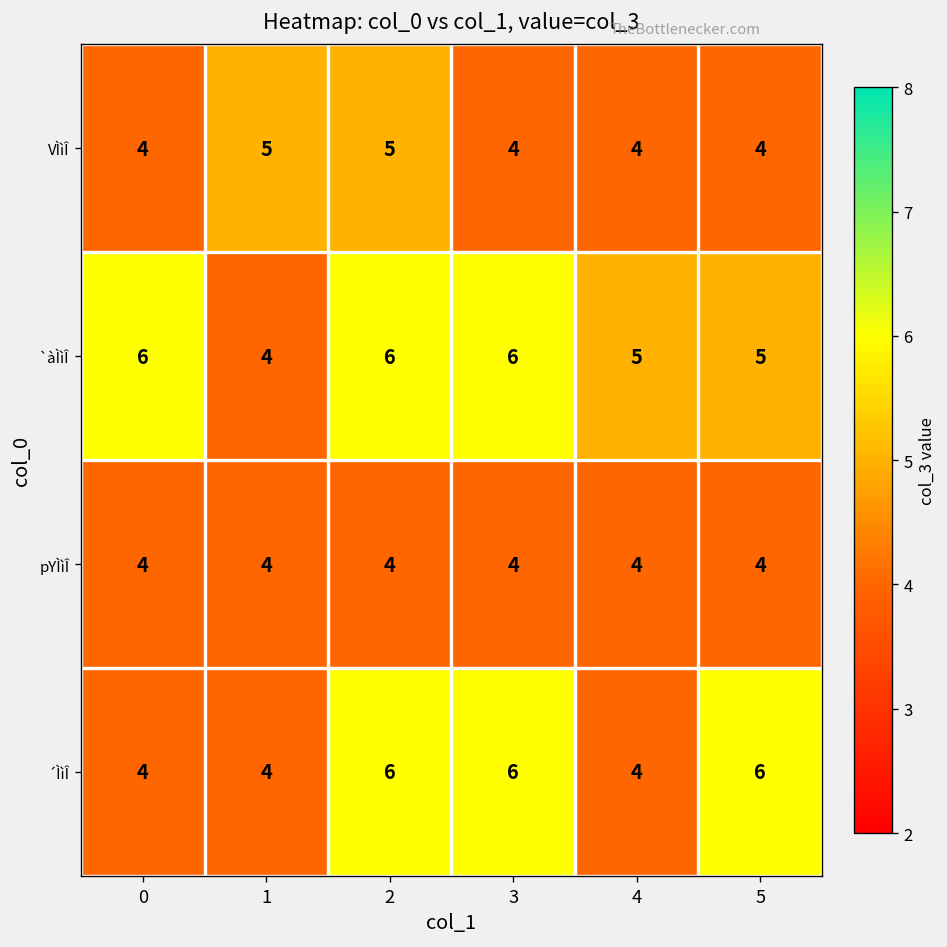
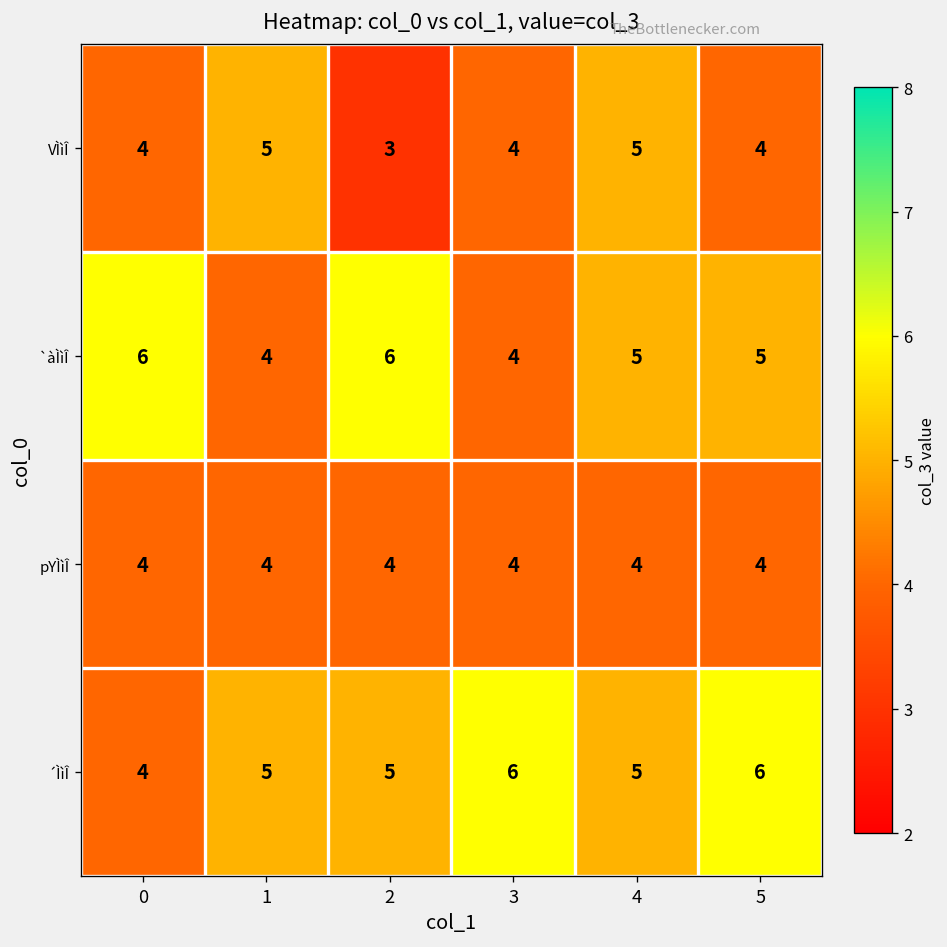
  {
    "VÌìÎ": {
      "0": 4,
      "1": 5,
-     "2": 5,
+     "2": 3,
      "3": 4,
-     "4": 4,
+     "4": 5,
      "5": 4
    },
    "`àÌìÎ": {
      "0": 6,
      "1": 4,
      "2": 6,
-     "3": 6,
+     "3": 4,
      "4": 5,
      "5": 5
    },
    "pYÌìÎ": {
      "0": 4,
      "1": 4,
      "2": 4,
      "3": 4,
      "4": 4,
      "5": 4
    },
    "´ÌìÎ": {
      "0": 4,
-     "1": 4,
-     "2": 6,
+     "1": 5,
+     "2": 5,
      "3": 6,
-     "4": 4,
+     "4": 5,
      "5": 6
    }
  }
